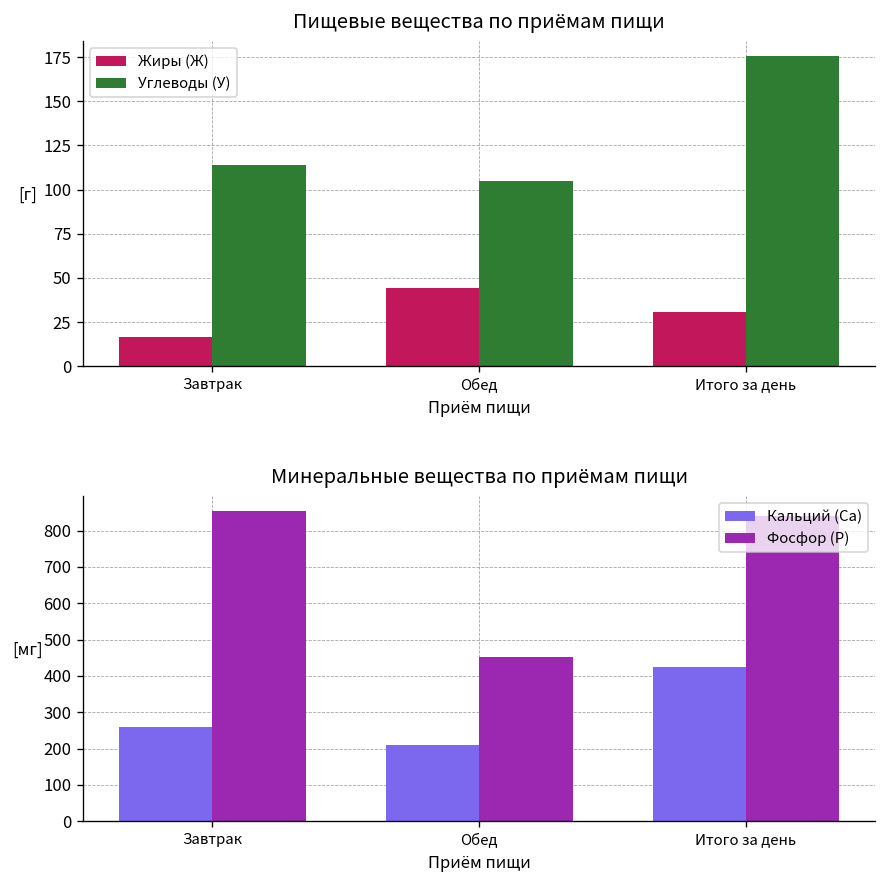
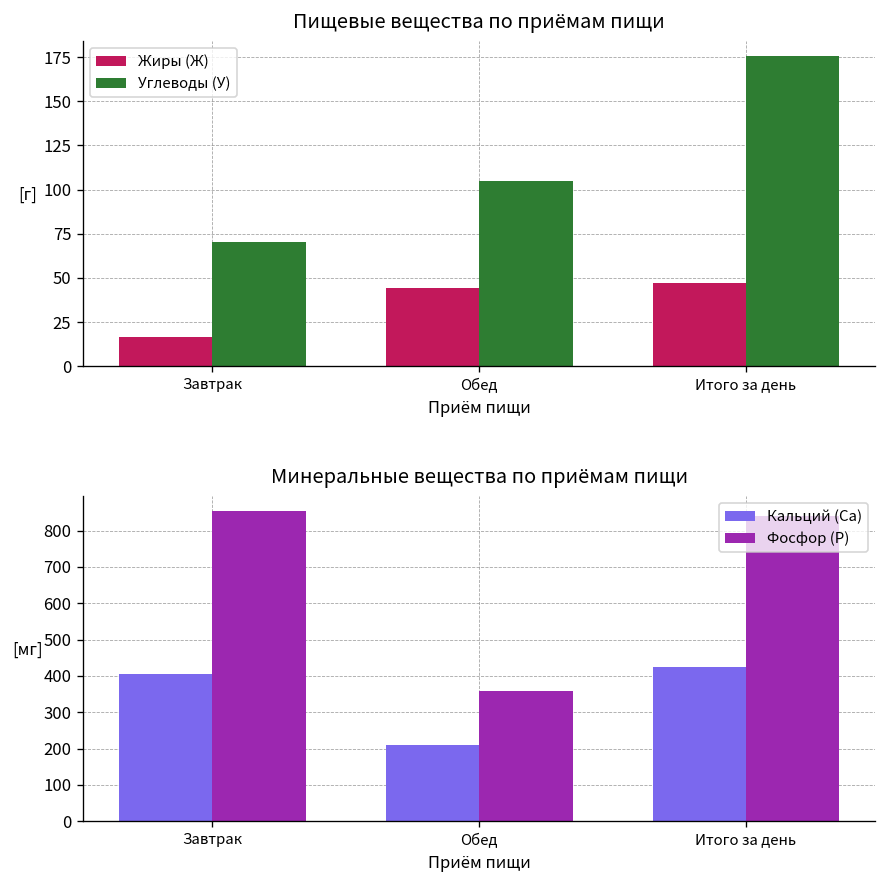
  {
    "Пищевые вещества по приёмам пищи": {
      "Жиры (Ж)": {
        "Завтрак": 16,
        "Обед": 44,
-       "Итого за день": 31
+       "Итого за день": 47
      },
      "Углеводы (У)": {
-       "Завтрак": 114,
+       "Завтрак": 70,
        "Обед": 105,
        "Итого за день": 175
      }
    },
    "Минеральные вещества по приёмам пищи": {
      "Кальций (Са)": {
-       "Завтрак": 260,
+       "Завтрак": 410,
        "Обед": 210,
        "Итого за день": 420
      },
      "Фосфор (Р)": {
        "Завтрак": 850,
-       "Обед": 450
+       "Обед": 360
      }
    }
  }
